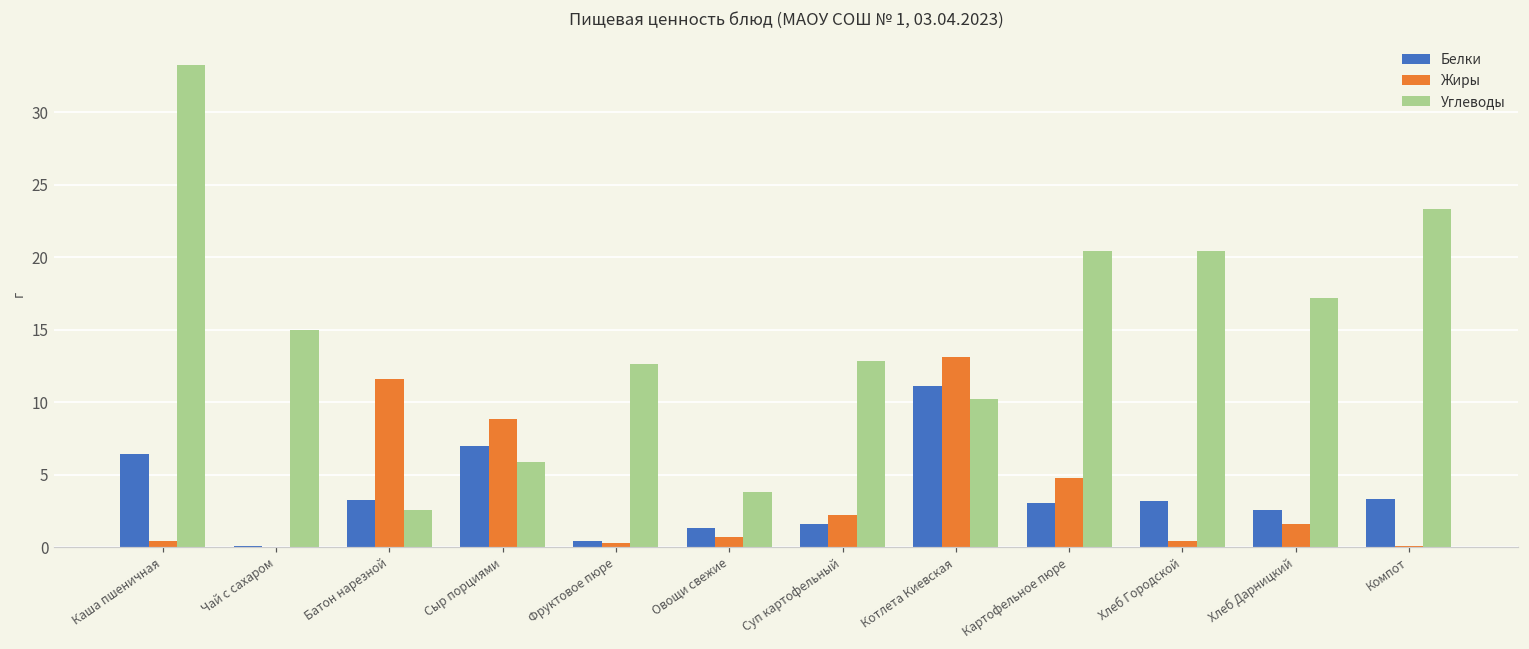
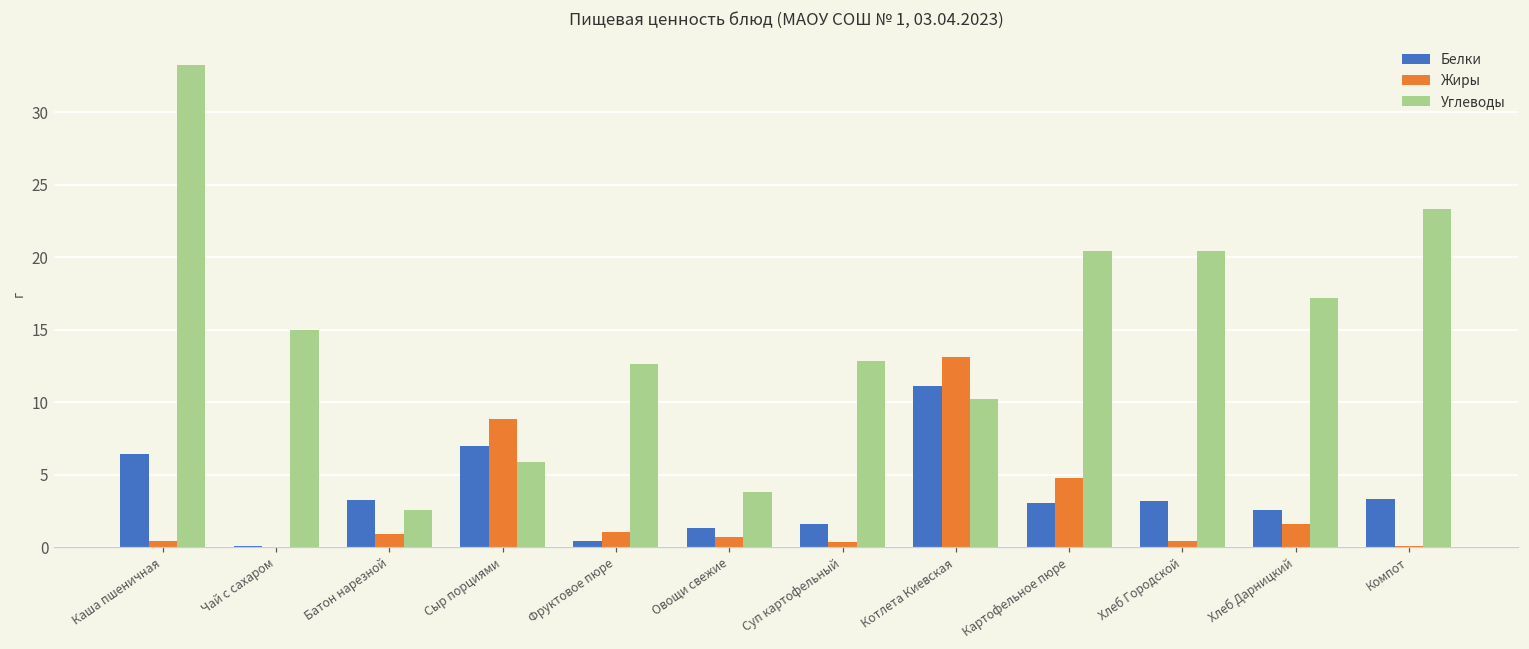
  {
    "Белки": {
      "Каша пшеничная": 6.4,
      "Батон нарезной": 3.3,
      "Сыр порциями": 7.0,
      "Фруктовое пюре": 0.5,
      "Овощи свежие": 1.3,
      "Суп картофельный": 1.6,
      "Котлета Киевская": 11.1,
      "Картофельное пюре": 3.1,
      "Хлеб Городской": 3.2,
      "Хлеб Дарницкий": 2.6,
      "Компот": 3.3
    },
    "Жиры": {
      "Каша пшеничная": 0.4,
-     "Батон нарезной": 11.6,
+     "Батон нарезной": 0.9,
      "Сыр порциями": 8.9,
-     "Фруктовое пюре": 0.3,
+     "Фруктовое пюре": 1.1,
      "Овощи свежие": 0.7,
-     "Суп картофельный": 2.2,
+     "Суп картофельный": 0.3,
      "Котлета Киевская": 13.1,
      "Картофельное пюре": 4.8,
      "Хлеб Городской": 0.4,
      "Хлеб Дарницкий": 1.6
    },
    "Углеводы": {
      "Каша пшеничная": 33.3,
      "Чай с сахаром": 15.0,
      "Батон нарезной": 2.6,
      "Сыр порциями": 5.9,
      "Фруктовое пюре": 12.6,
      "Овощи свежие": 3.8,
      "Суп картофельный": 12.8,
      "Котлета Киевская": 10.2,
      "Картофельное пюре": 20.4,
      "Хлеб Городской": 20.4,
      "Хлеб Дарницкий": 17.2,
      "Компот": 23.3
    }
  }
